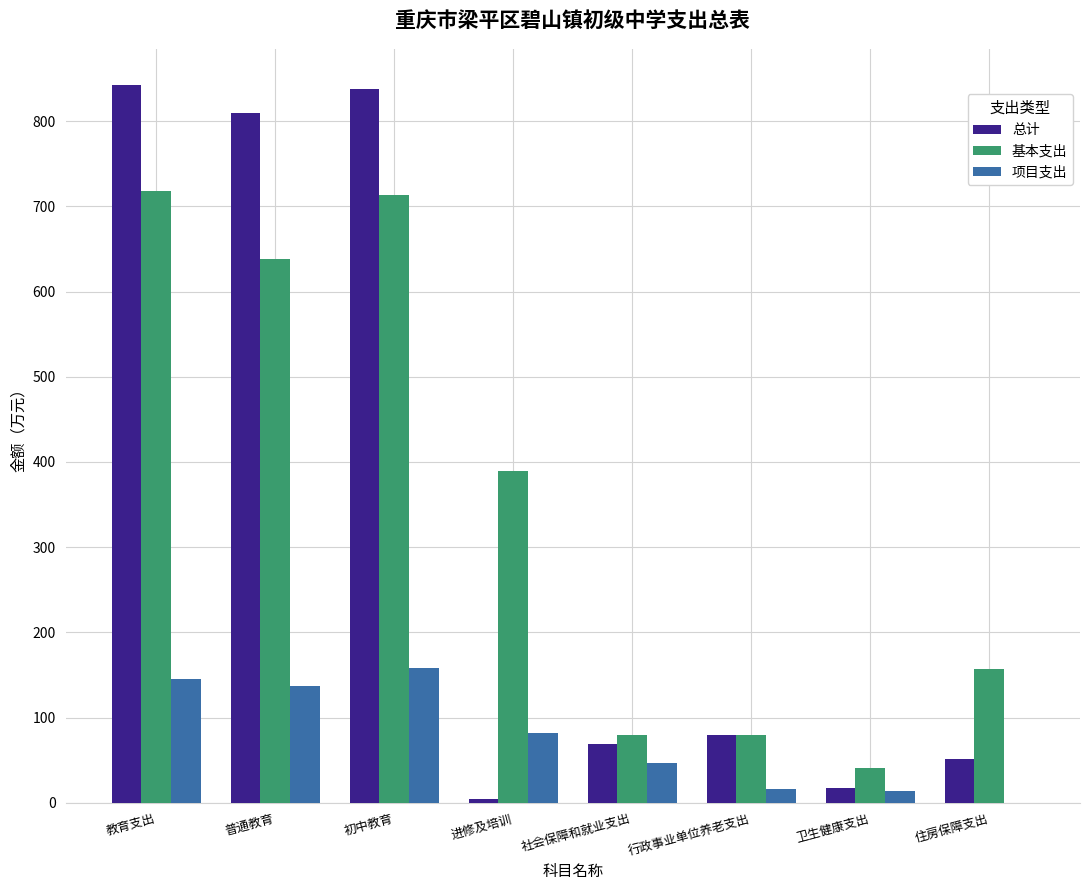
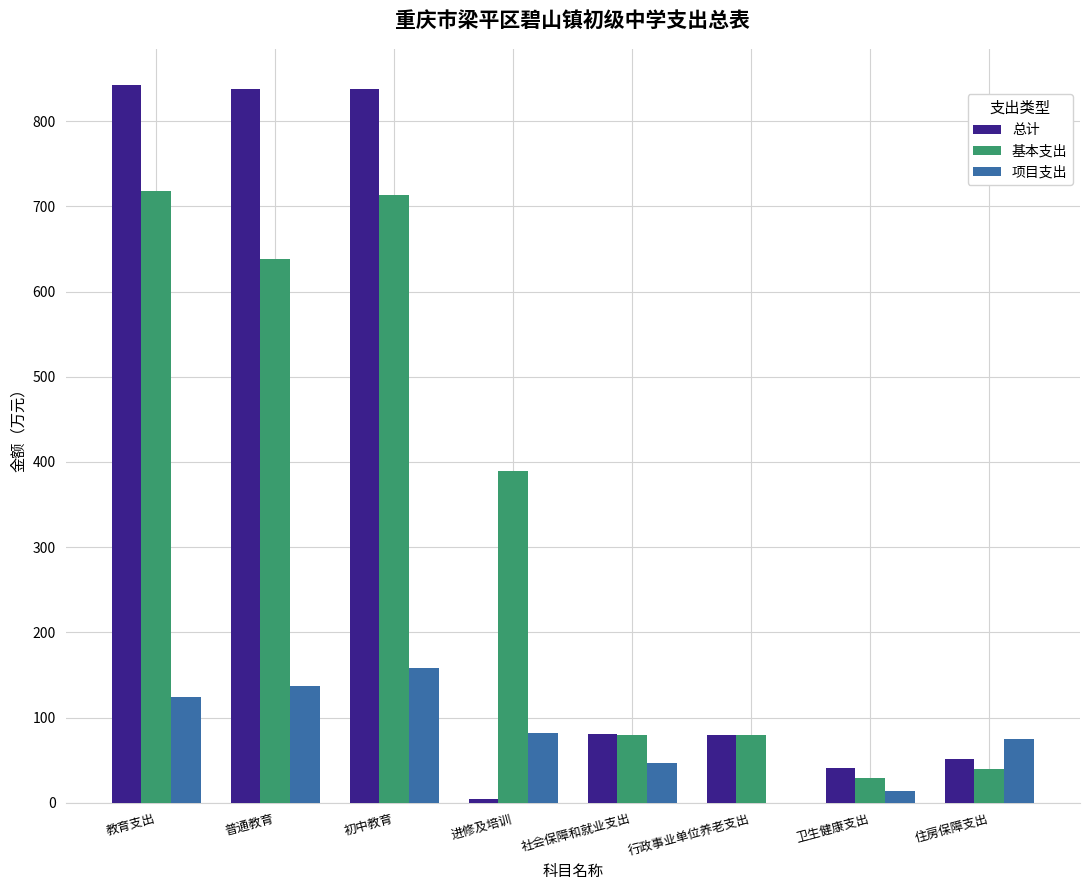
  {
    "总计": {
      "教育支出": 840,
-     "普通教育": 810,
+     "普通教育": 840,
      "初中教育": 840,
      "进修及培训": 0,
-     "社会保障和就业支出": 70,
+     "社会保障和就业支出": 80,
      "行政事业单位养老支出": 80,
-     "卫生健康支出": 20,
+     "卫生健康支出": 40,
      "住房保障支出": 50
    },
    "基本支出": {
      "教育支出": 720,
      "普通教育": 640,
      "初中教育": 710,
      "进修及培训": 390,
      "社会保障和就业支出": 80,
      "行政事业单位养老支出": 80,
-     "卫生健康支出": 40,
-     "住房保障支出": 160
+     "卫生健康支出": 30,
+     "住房保障支出": 40
    },
    "项目支出": {
-     "教育支出": 150,
+     "教育支出": 120,
      "普通教育": 140,
      "初中教育": 160,
      "进修及培训": 80,
      "社会保障和就业支出": 50,
-     "行政事业单位养老支出": 20,
+     "行政事业单位养老支出": 0,
      "卫生健康支出": 10,
-     "住房保障支出": 0
+     "住房保障支出": 70
    }
  }
